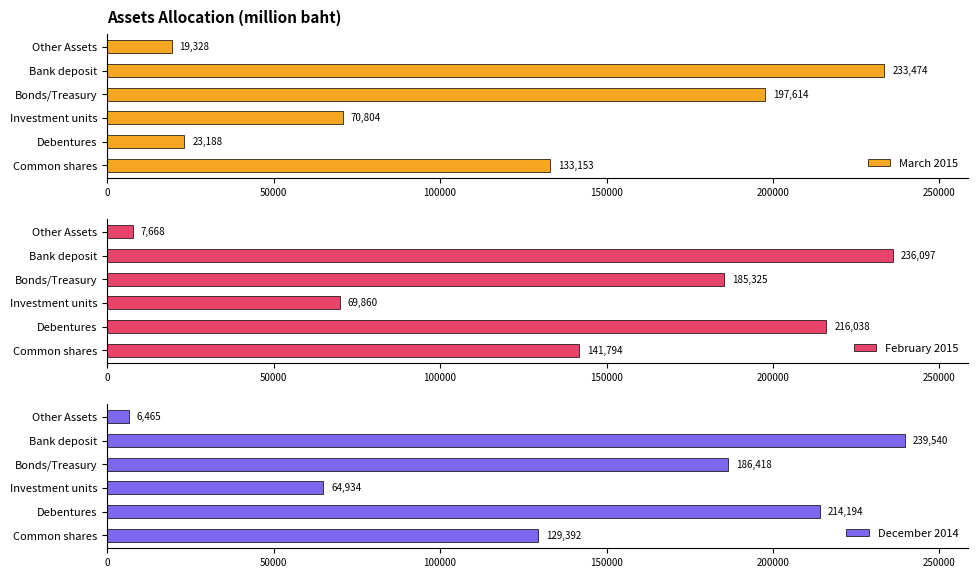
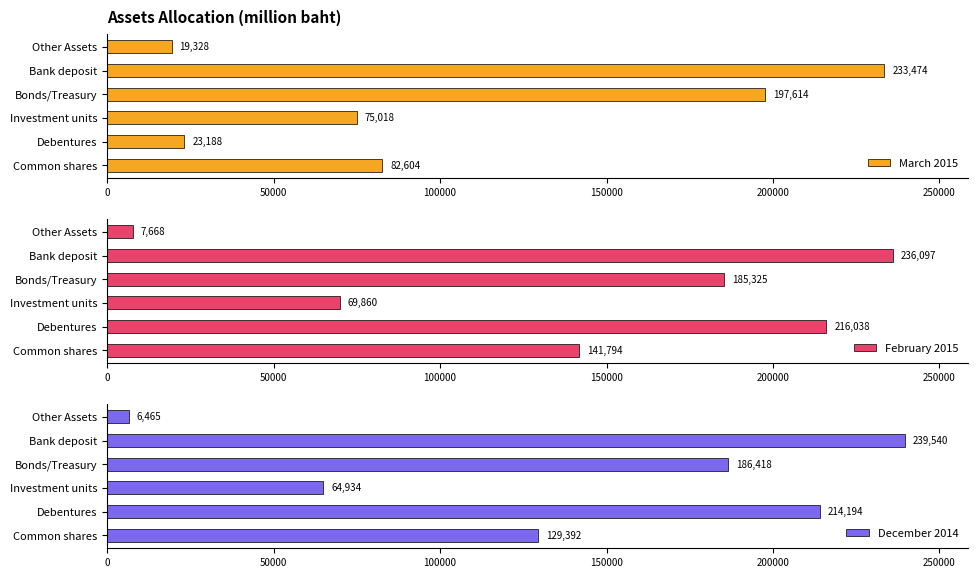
  {
    "Assets Allocation (million baht)": {
      "Other Assets": "19,328",
      "Bank deposit": "233,474",
      "Bonds/Treasury": "197,614",
-     "Investment units": "70,804",
+     "Investment units": "75,018",
      "Debentures": "23,188",
-     "Common shares": "133,153"
+     "Common shares": "82,604"
    }
  }
